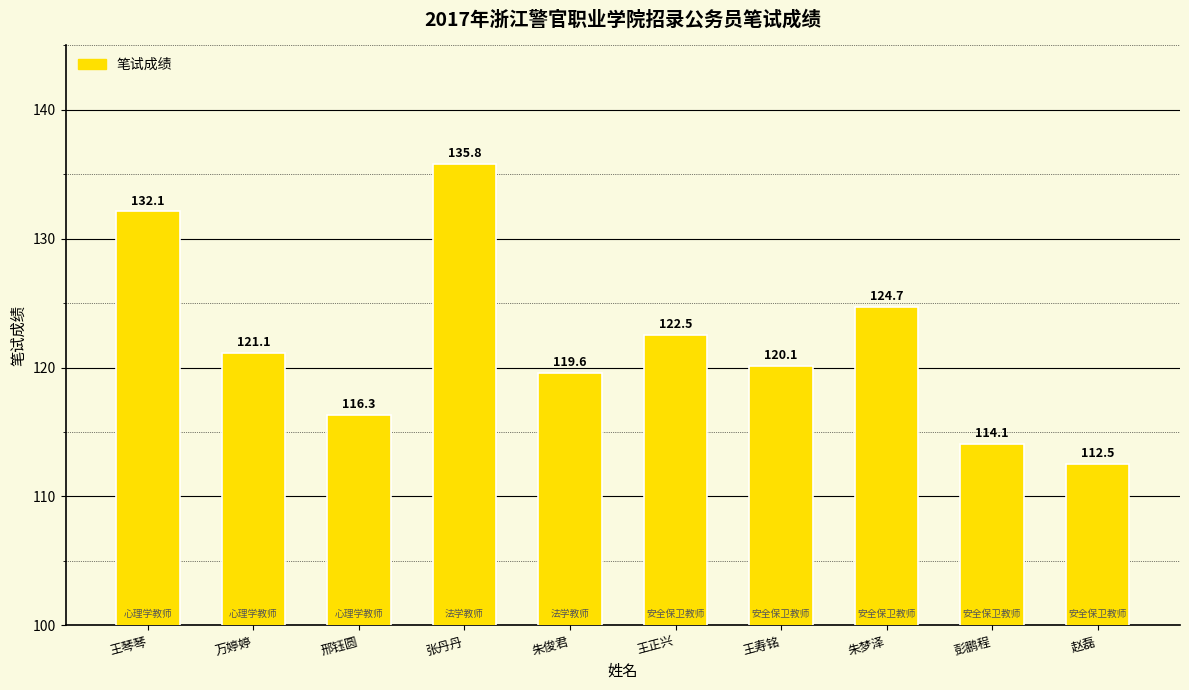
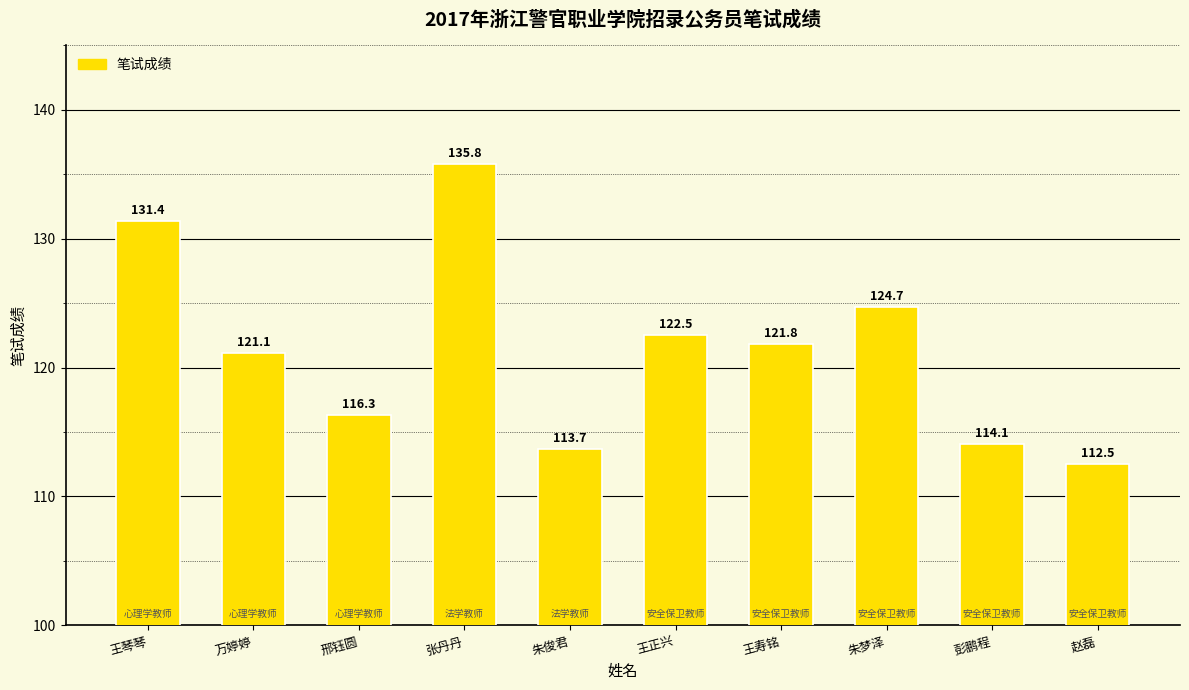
  {
-   "王琴琴": 132.1,
+   "王琴琴": 131.4,
    "万婷婷": 121.1,
    "邢钰圆": 116.3,
    "张丹丹": 135.8,
-   "朱俊君": 119.6,
+   "朱俊君": 113.7,
    "王正兴": 122.5,
-   "王寿铭": 120.1,
+   "王寿铭": 121.8,
    "朱梦泽": 124.7,
    "彭鹏程": 114.1,
    "赵磊": 112.5
  }
